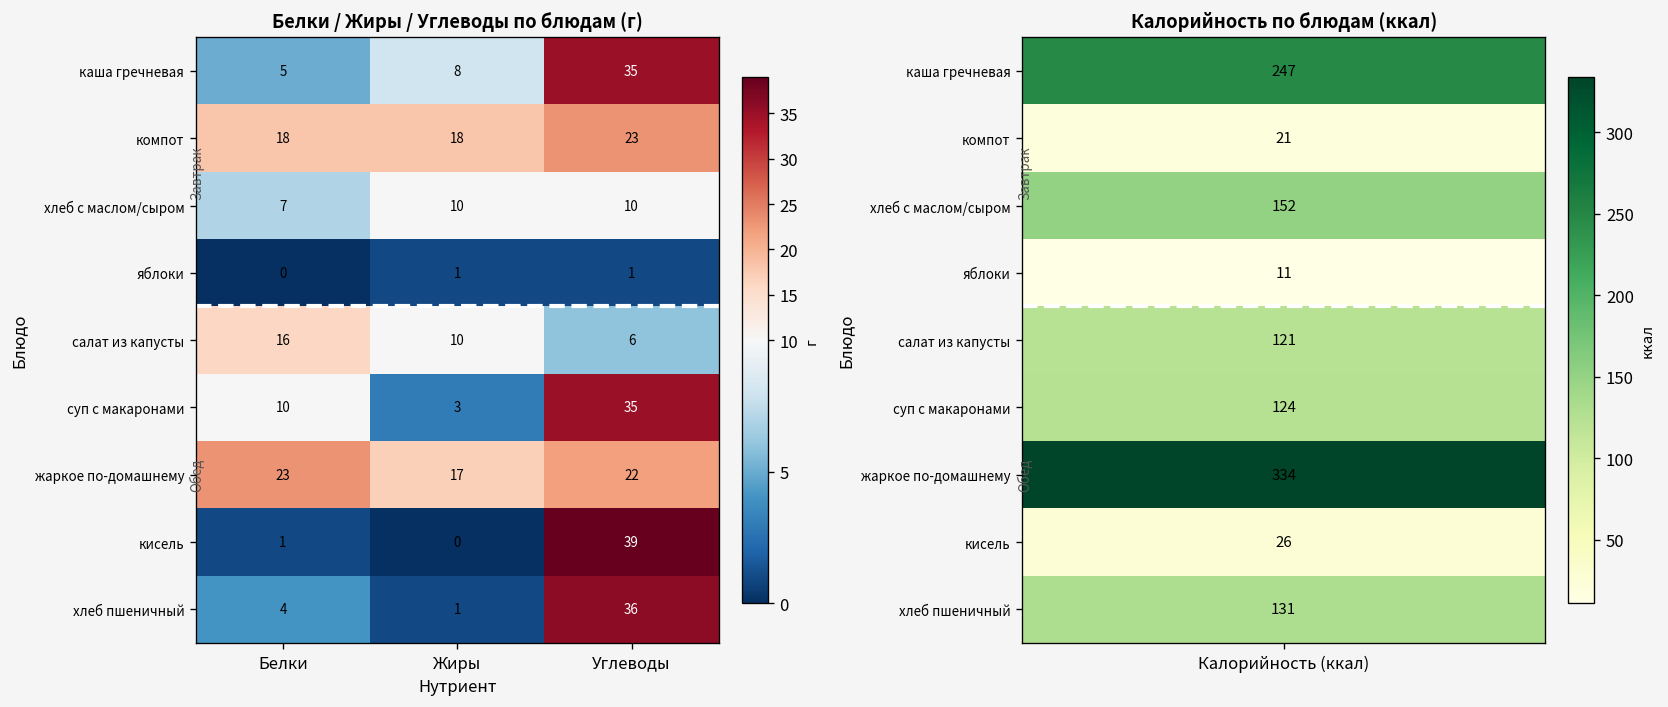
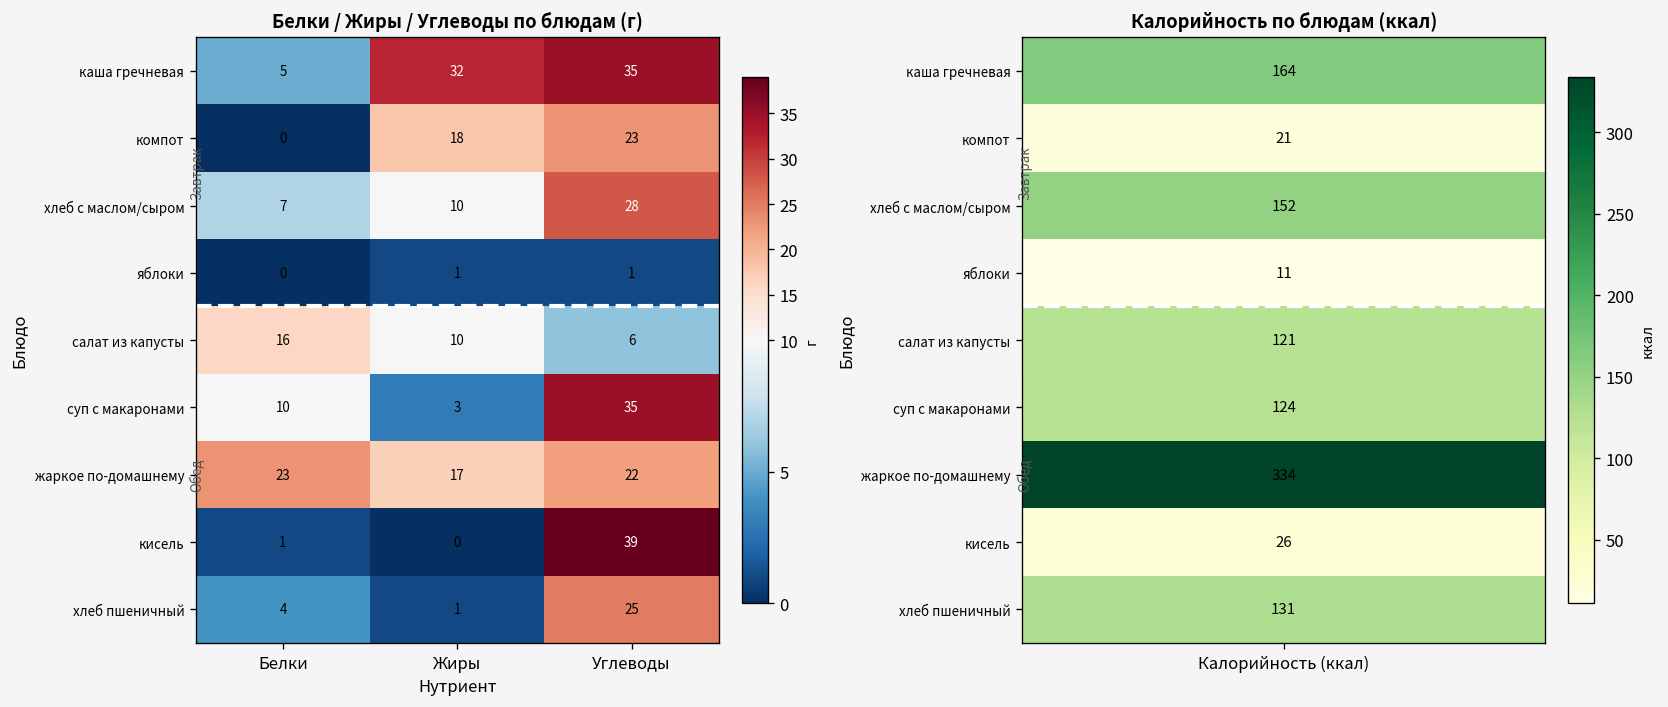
  {
    "Белки / Жиры / Углеводы по блюдам (г)": {
      "каша гречневая": {
        "Белки": 5,
-       "Жиры": 8,
+       "Жиры": 32,
        "Углеводы": 35
      },
      "компот": {
-       "Белки": 18,
+       "Белки": 0,
        "Жиры": 18,
        "Углеводы": 23
      },
      "хлеб с маслом/сыром": {
        "Жиры": 10,
-       "Углеводы": 10
+       "Углеводы": 28
      },
      "яблоки": {
        "Белки": 0,
        "Жиры": 1,
        "Углеводы": 1
      },
      "салат из капусты": {
        "Белки": 16,
        "Жиры": 10,
        "Углеводы": 6
      },
      "суп с макаронами": {
        "Белки": 10,
        "Жиры": 3,
        "Углеводы": 35
      },
      "жаркое по-домашнему": {
        "Жиры": 17,
        "Углеводы": 22
      },
      "кисель": {
        "Белки": 1,
        "Жиры": 0,
        "Углеводы": 39
      },
      "хлеб пшеничный": {
        "Белки": 4,
        "Жиры": 1,
-       "Углеводы": 36
+       "Углеводы": 25
      }
    },
    "Калорийность по блюдам (ккал)": {
      "каша гречневая": {
-       "Калорийность (ккал)": 247
+       "Калорийность (ккал)": 164
      },
      "компот": {
        "Калорийность (ккал)": 21
      },
      "яблоки": {
        "Калорийность (ккал)": 11
      },
      "салат из капусты": {
        "Калорийность (ккал)": 121
      },
      "суп с макаронами": {
        "Калорийность (ккал)": 124
      },
      "кисель": {
        "Калорийность (ккал)": 26
      },
      "хлеб пшеничный": {
        "Калорийность (ккал)": 131
      }
    }
  }
